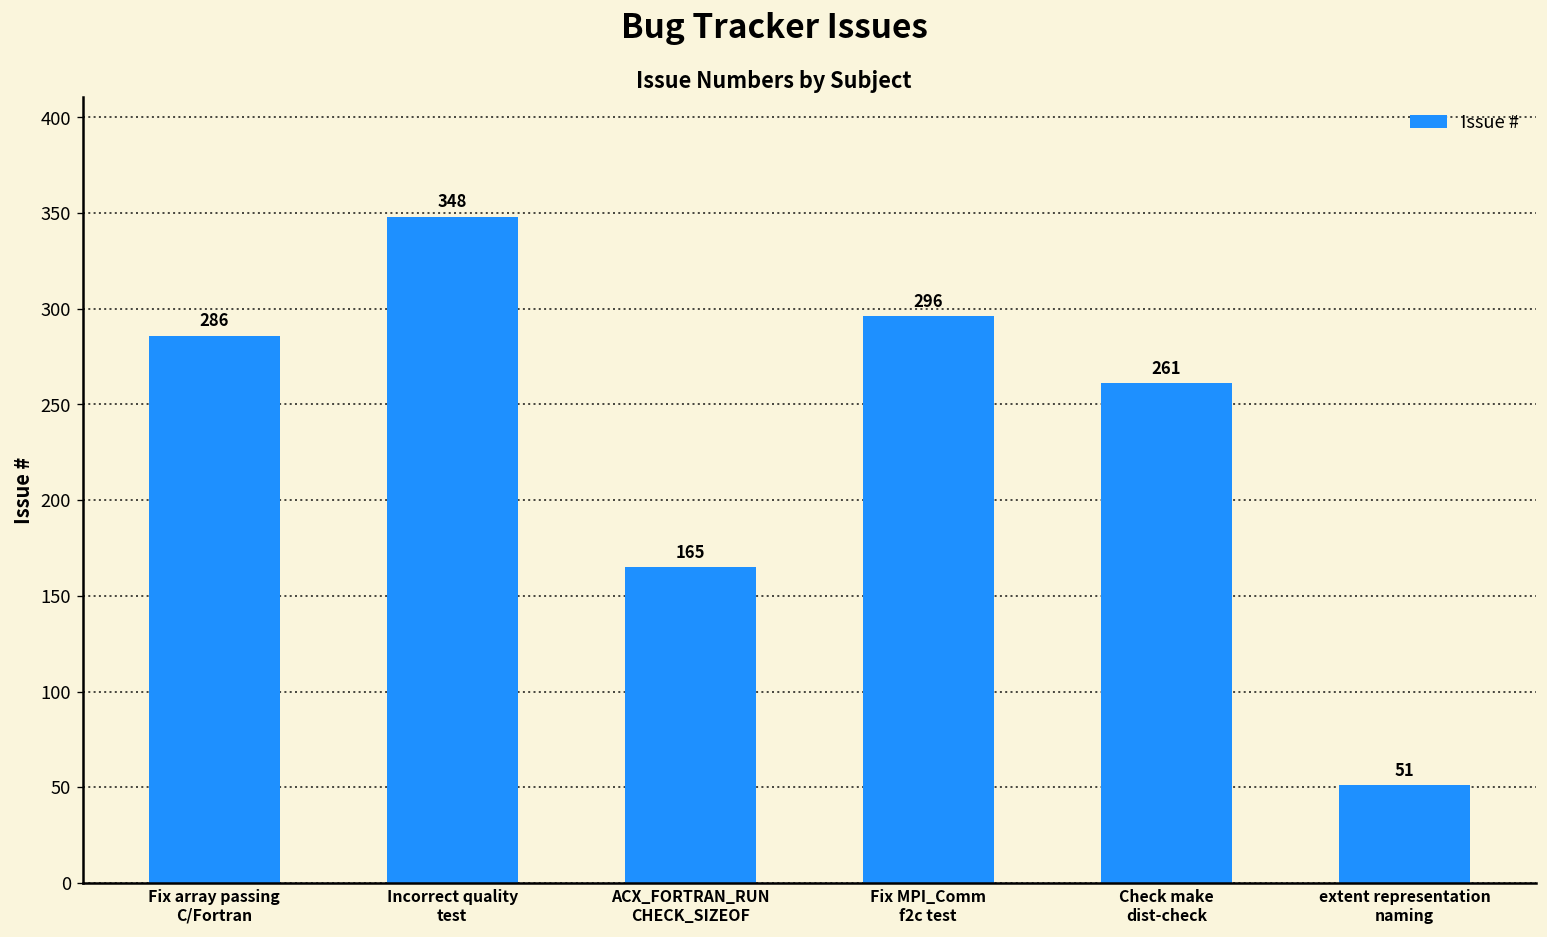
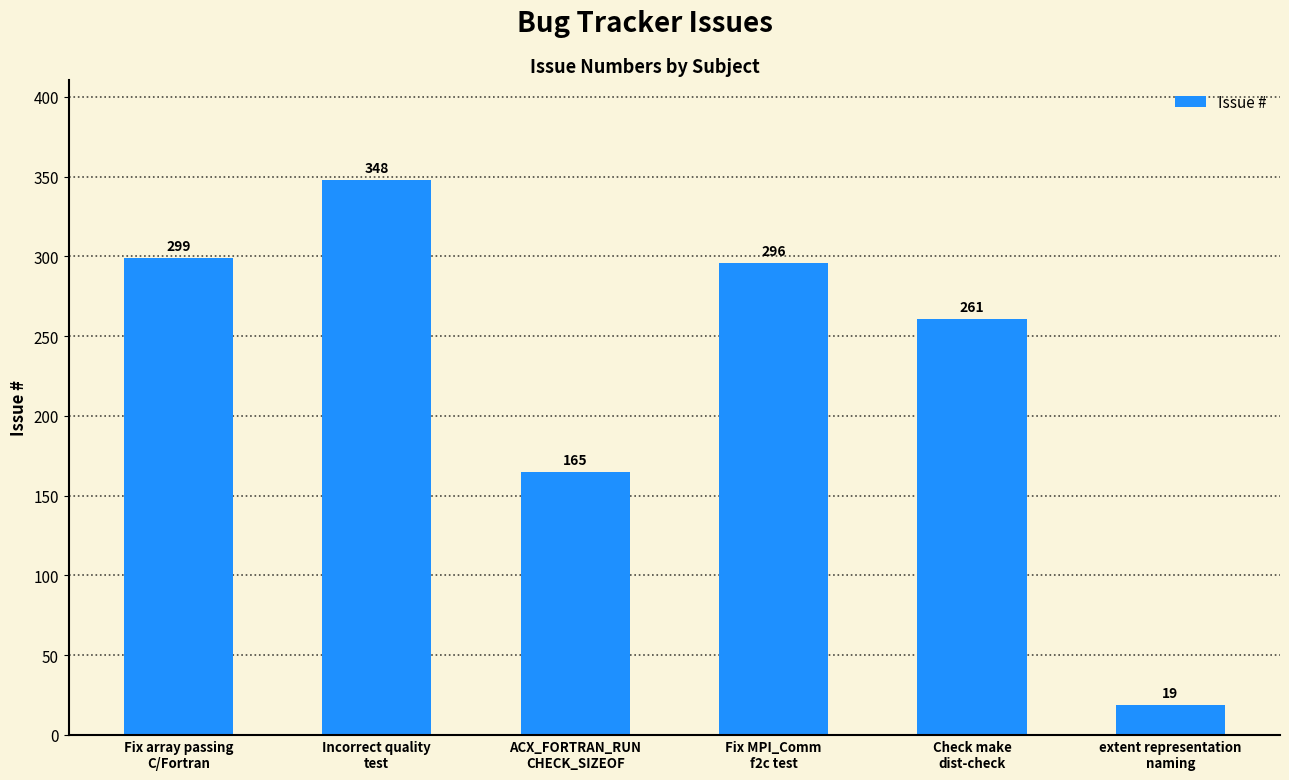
  {
-   "Fix array passing C/Fortran": 286,
+   "Fix array passing C/Fortran": 299,
    "Incorrect quality test": 348,
    "ACX_FORTRAN_RUN CHECK_SIZEOF": 165,
    "Fix MPI_Comm f2c test": 296,
    "Check make dist-check": 261,
-   "extent representation naming": 51
+   "extent representation naming": 19
  }
